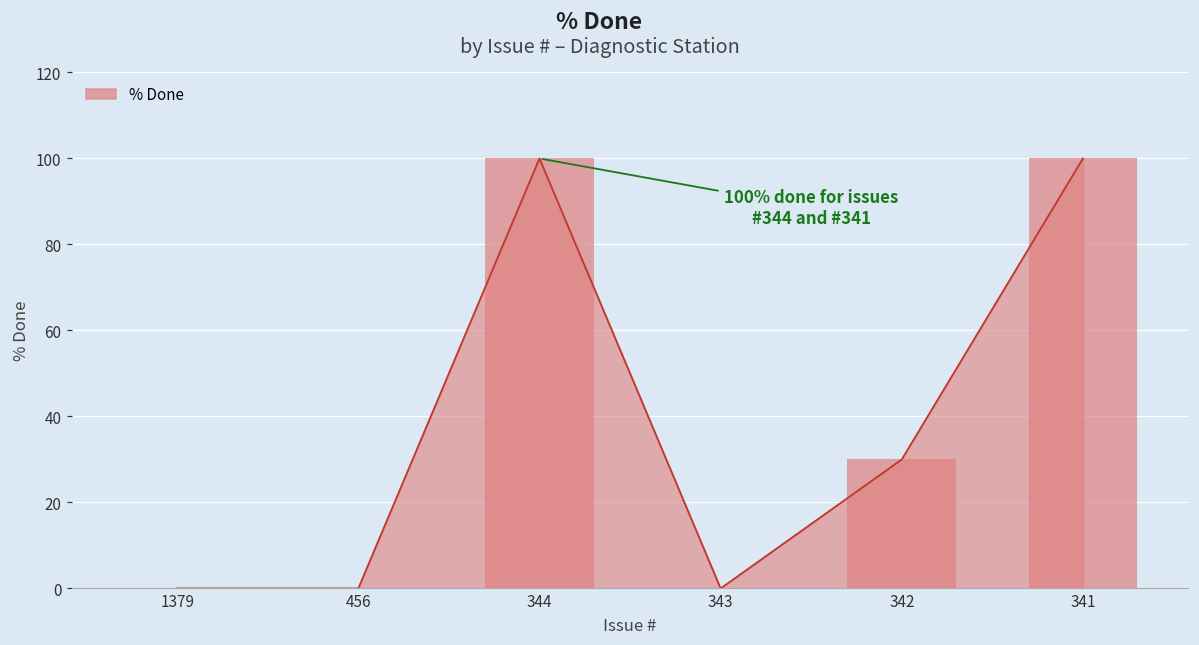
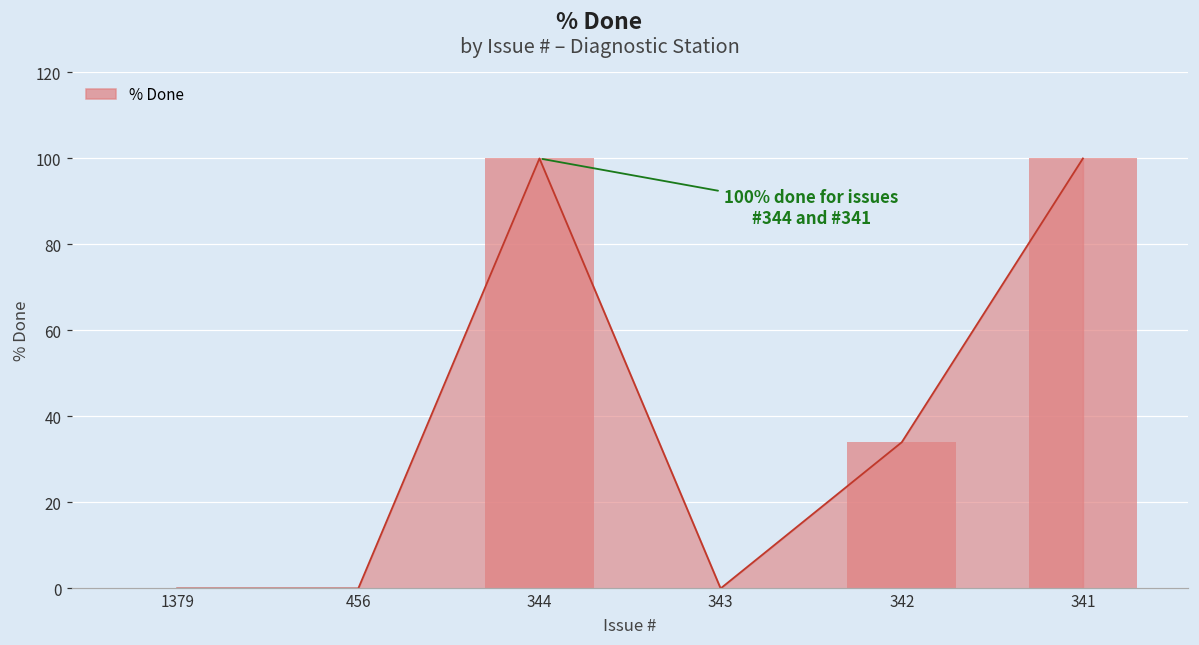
  {
    "1379": 0,
    "456": 0,
    "343": 0,
-   "342": 30,
+   "342": 34,
    "341": 100
  }
